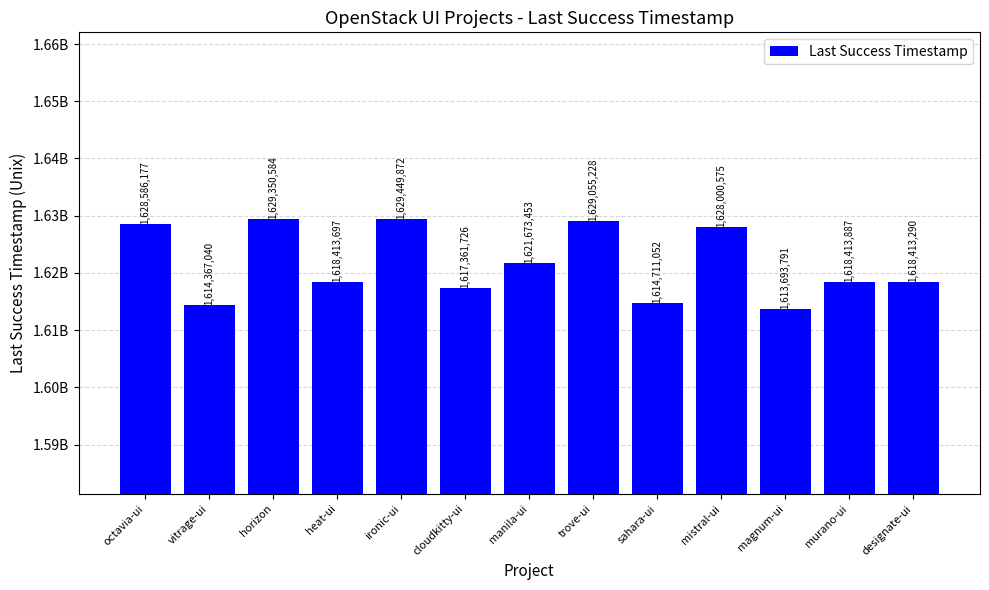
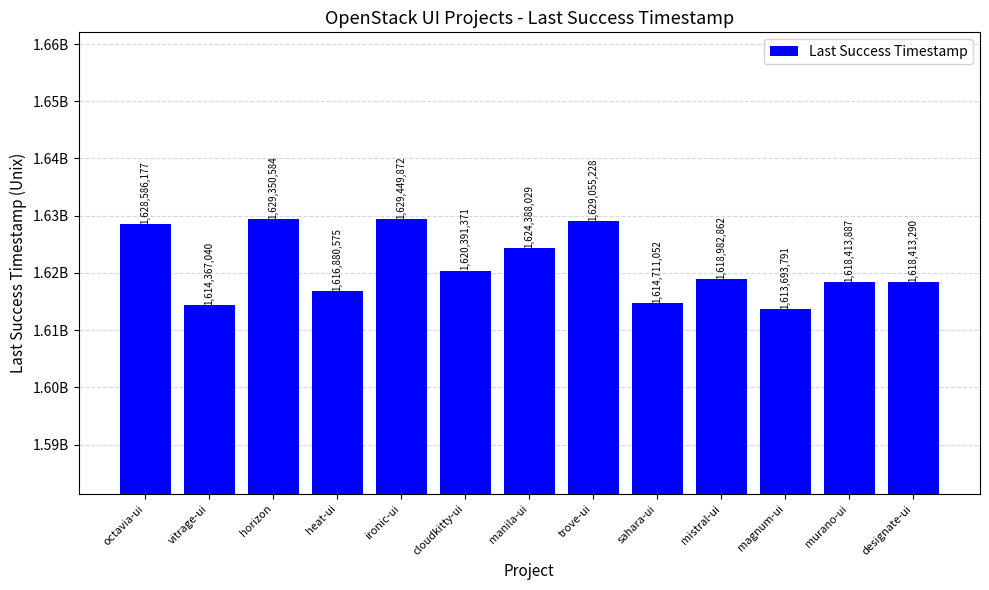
  {
    "octavia-ui": "1,628,586,177",
    "vitrage-ui": "1,614,367,040",
    "horizon": "1,629,350,584",
-   "heat-ui": "1,618,413,697",
+   "heat-ui": "1,616,880,575",
    "ironic-ui": "1,629,449,872",
-   "cloudkitty-ui": "1,617,361,726",
-   "manila-ui": "1,621,673,453",
+   "cloudkitty-ui": "1,620,391,371",
+   "manila-ui": "1,624,388,029",
    "trove-ui": "1,629,055,228",
    "sahara-ui": "1,614,711,052",
-   "mistral-ui": "1,628,000,575",
+   "mistral-ui": "1,618,982,862",
    "magnum-ui": "1,613,693,791",
    "murano-ui": "1,618,413,887",
    "designate-ui": "1,618,413,290"
  }
